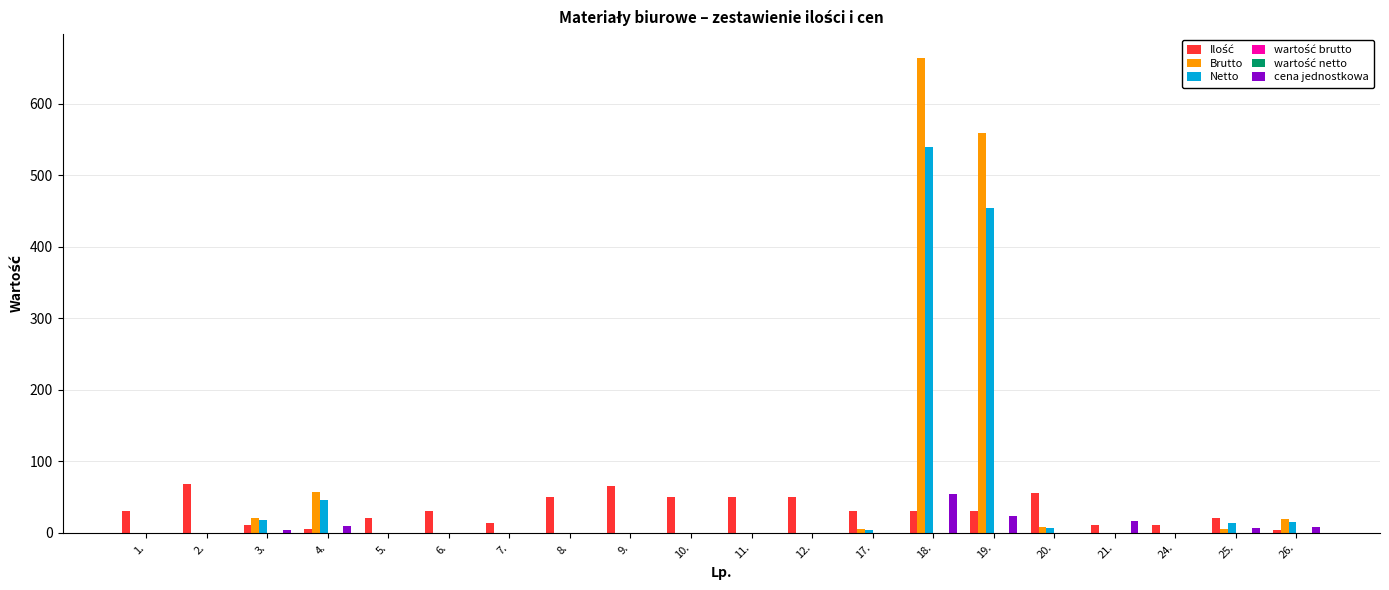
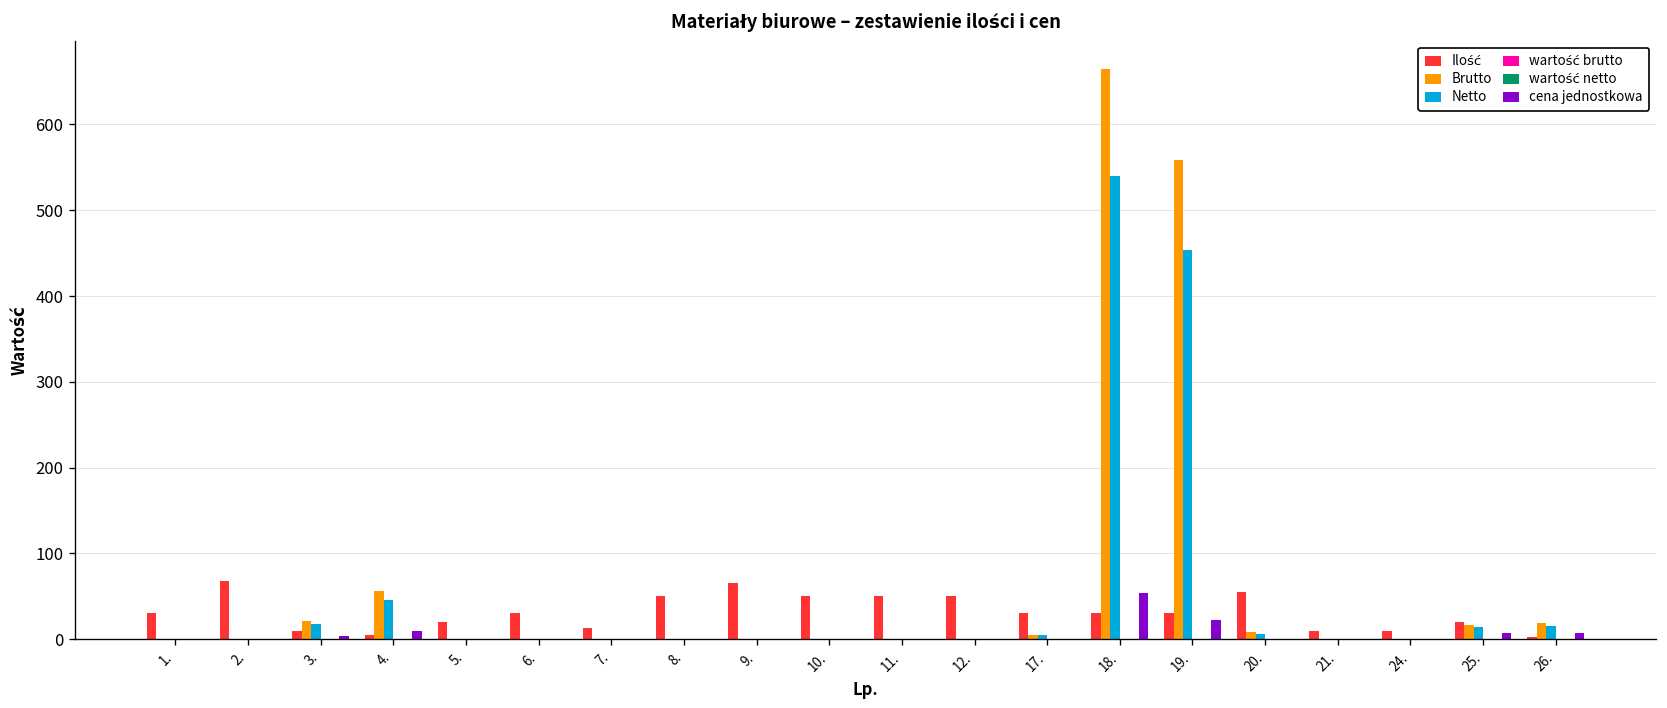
  {
    "Ilość": {
      "1.": 30,
      "2.": 70,
      "3.": 10,
      "4.": 10,
      "5.": 20,
      "6.": 30,
      "7.": 10,
      "8.": 50,
      "9.": 70,
      "10.": 50,
      "11.": 50,
      "12.": 50,
      "17.": 30,
      "18.": 30,
      "19.": 30,
      "20.": 60,
      "21.": 10,
      "24.": 10,
      "25.": 20
    },
    "Brutto": {
      "1.": 0,
      "2.": 0,
      "3.": 20,
      "4.": 60,
      "5.": 0,
      "6.": 0,
      "7.": 0,
      "8.": 0,
      "9.": 0,
      "10.": 0,
      "11.": 0,
      "12.": 0,
      "17.": 10,
      "18.": 660,
      "19.": 560,
      "20.": 10,
      "21.": 0,
      "24.": 0,
-     "25.": 10,
+     "25.": 20,
      "26.": 20
    },
    "Netto": {
      "1.": 0,
      "2.": 0,
      "3.": 20,
      "4.": 50,
      "5.": 0,
      "6.": 0,
      "7.": 0,
      "8.": 0,
      "9.": 0,
      "10.": 0,
      "11.": 0,
      "12.": 0,
      "17.": 0,
      "18.": 540,
      "19.": 450,
      "20.": 10,
      "21.": 0,
      "24.": 0,
      "25.": 10,
      "26.": 20
    },
    "wartość brutto": {
      "1.": 0,
      "2.": 0,
      "3.": 0,
      "4.": 0,
      "5.": 0,
      "6.": 0,
      "7.": 0,
      "8.": 0,
      "9.": 0,
      "10.": 0,
      "11.": 0,
      "12.": 0,
      "17.": 0,
      "18.": 0,
      "19.": 0,
      "20.": 0,
      "21.": 0,
      "24.": 0,
      "25.": 0,
      "26.": 0
    },
    "wartość netto": {
      "1.": 0,
      "2.": 0,
      "3.": 0,
      "4.": 0,
      "5.": 0,
      "6.": 0,
      "7.": 0,
      "8.": 0,
      "9.": 0,
      "10.": 0,
      "11.": 0,
      "12.": 0,
      "17.": 0,
      "18.": 0,
      "19.": 0,
      "20.": 0,
      "21.": 0,
      "24.": 0,
      "25.": 0,
      "26.": 0
    },
    "cena jednostkowa": {
      "1.": 0,
      "2.": 0,
      "4.": 10,
      "5.": 0,
      "6.": 0,
      "7.": 0,
      "8.": 0,
      "9.": 0,
      "10.": 0,
      "11.": 0,
      "12.": 0,
      "17.": 0,
      "18.": 50,
      "19.": 20,
      "20.": 0,
-     "21.": 20,
+     "21.": 0,
      "24.": 0,
      "25.": 10,
      "26.": 10
    }
  }
